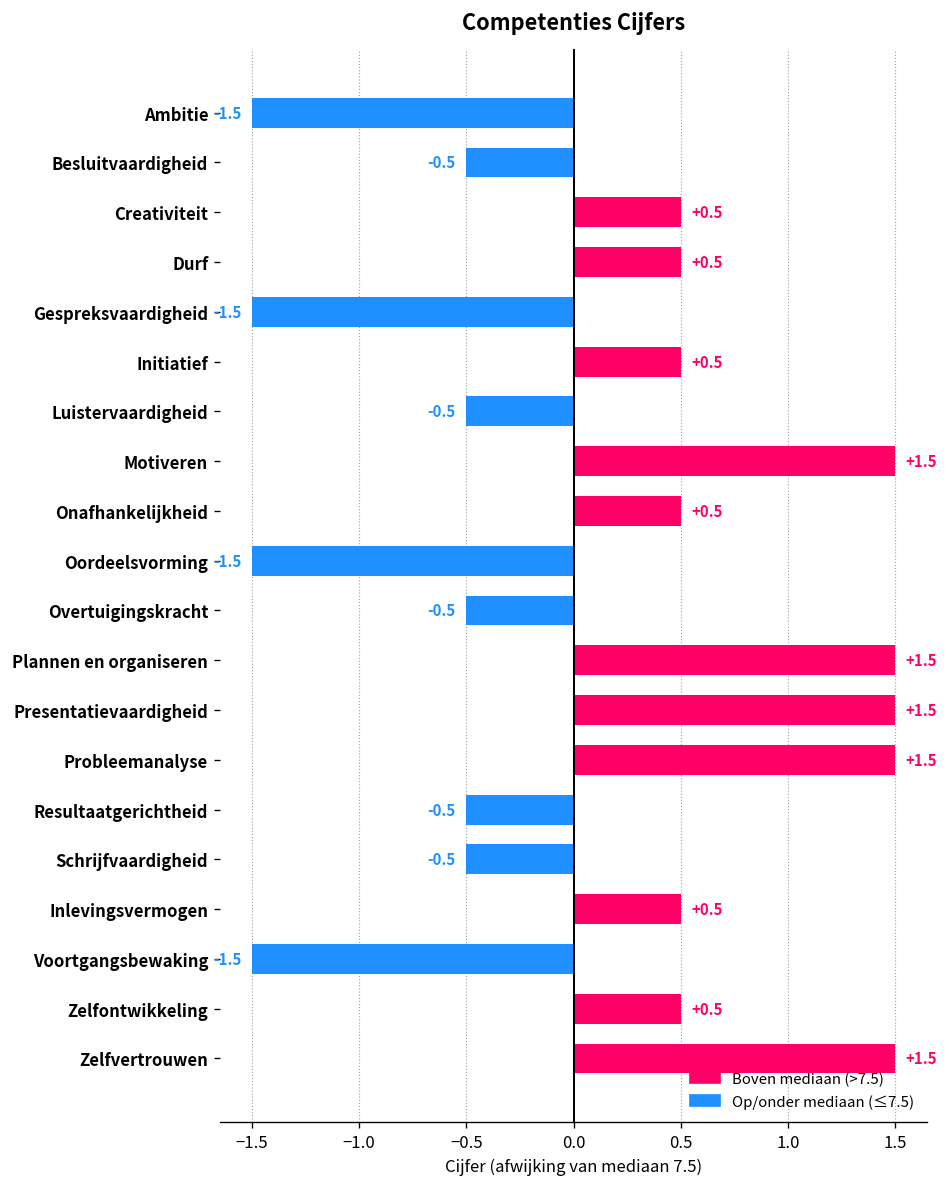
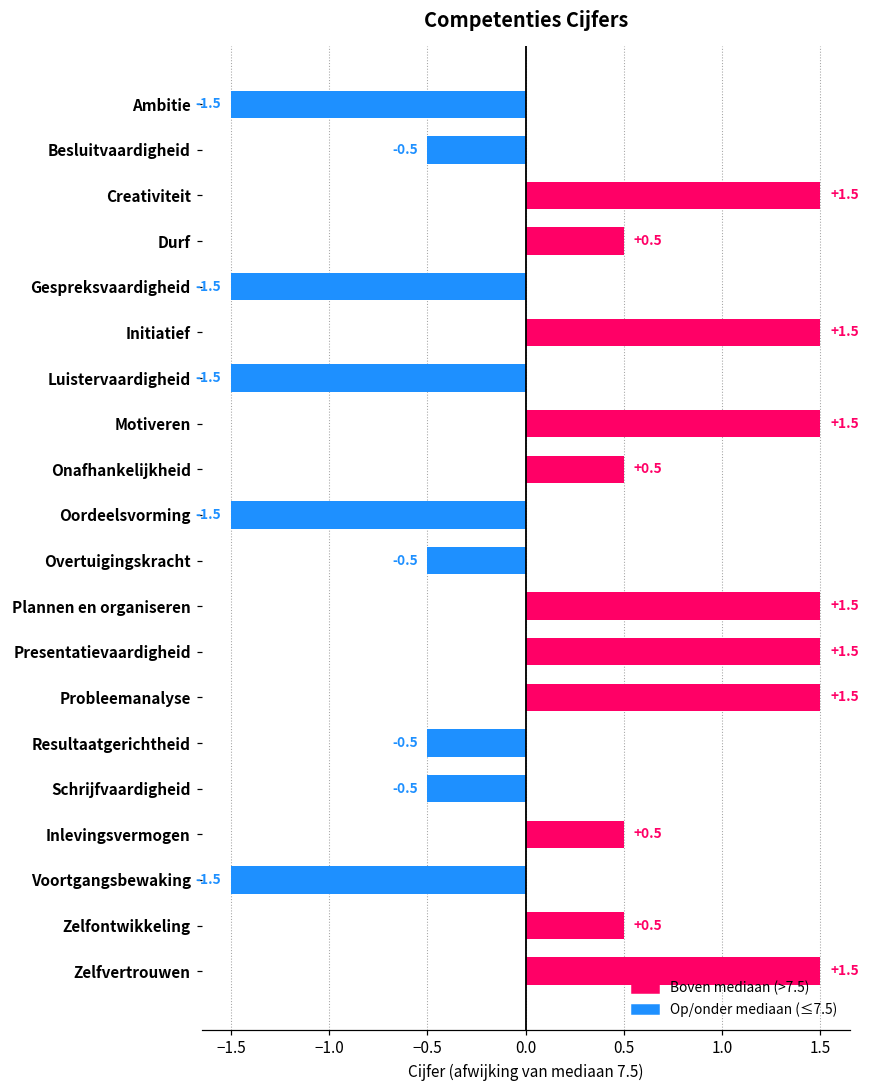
  {
    "Ambitie": "-1.5",
    "Besluitvaardigheid": "-0.5",
-   "Creativiteit": "+0.5",
+   "Creativiteit": "+1.5",
    "Durf": "+0.5",
    "Gespreksvaardigheid": "-1.5",
-   "Initiatief": "+0.5",
-   "Luistervaardigheid": "-0.5",
+   "Initiatief": "+1.5",
+   "Luistervaardigheid": "-1.5",
    "Motiveren": "+1.5",
    "Onafhankelijkheid": "+0.5",
    "Oordeelsvorming": "-1.5",
    "Overtuigingskracht": "-0.5",
    "Plannen en organiseren": "+1.5",
    "Presentatievaardigheid": "+1.5",
    "Probleemanalyse": "+1.5",
    "Resultaatgerichtheid": "-0.5",
    "Schrijfvaardigheid": "-0.5",
    "Inlevingsvermogen": "+0.5",
    "Voortgangsbewaking": "-1.5",
    "Zelfontwikkeling": "+0.5",
    "Zelfvertrouwen": "+1.5"
  }
